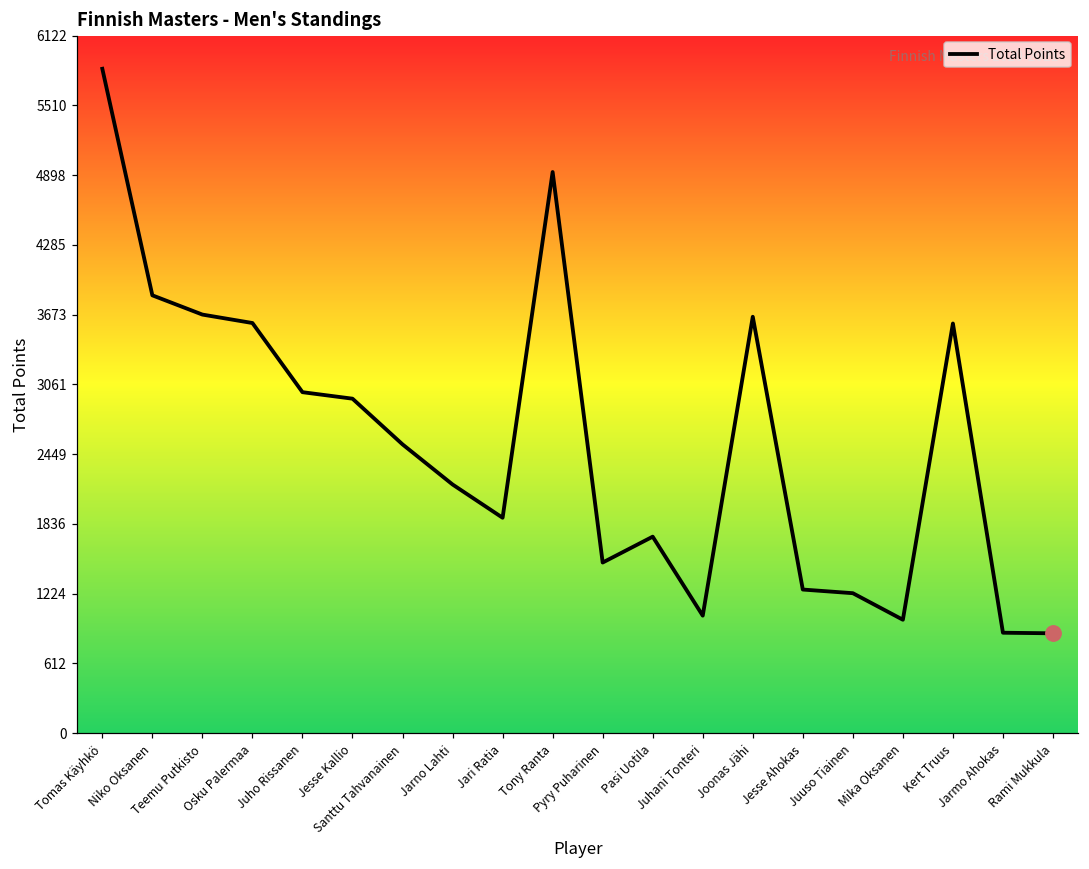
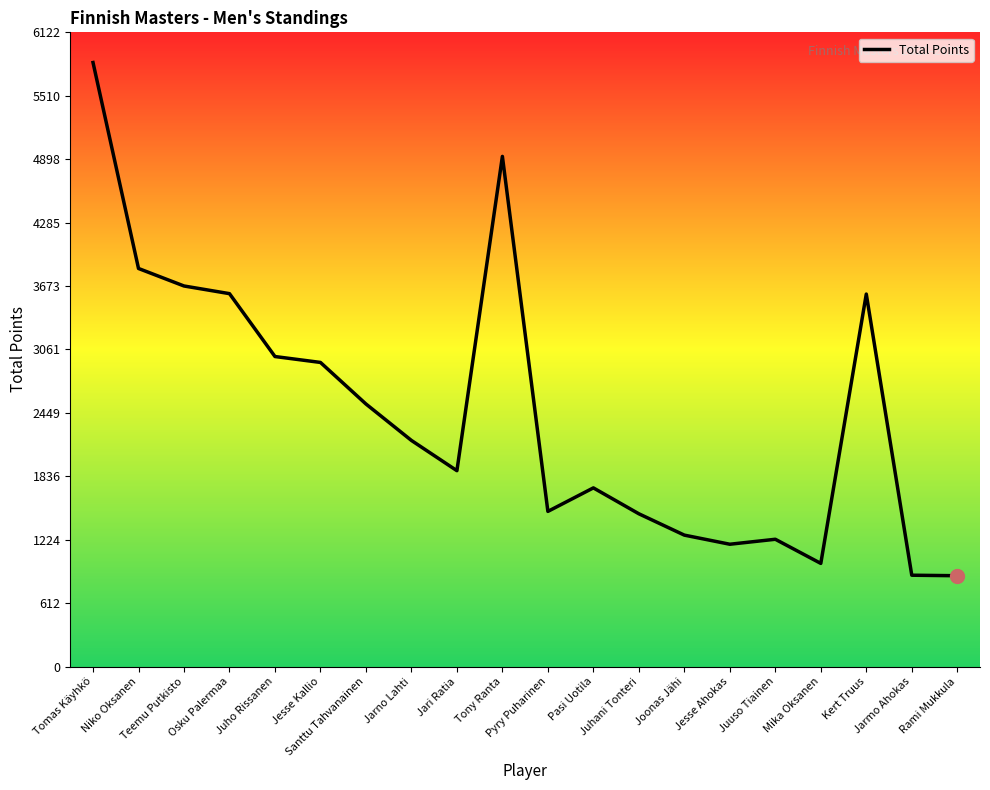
  {
    "Total Points": {
      "Tomas Käyhkö": 5830,
      "Niko Oksanen": 3840,
      "Teemu Putkisto": 3670,
      "Osku Palermaa": 3600,
      "Juho Rissanen": 2990,
      "Jesse Kallio": 2940,
      "Santtu Tahvanainen": 2540,
      "Jarno Lahti": 2180,
      "Jari Ratia": 1890,
      "Tony Ranta": 4930,
      "Pyry Puharinen": 1500,
      "Pasi Uotila": 1730,
-     "Juhani Tonteri": 1030,
-     "Joonas Jähi": 3660,
-     "Jesse Ahokas": 1260,
+     "Juhani Tonteri": 1480,
+     "Joonas Jähi": 1270,
+     "Jesse Ahokas": 1180,
      "Juuso Tiainen": 1230,
      "Mika Oksanen": 1000,
      "Kert Truus": 3600,
      "Jarmo Ahokas": 880
    }
  }
